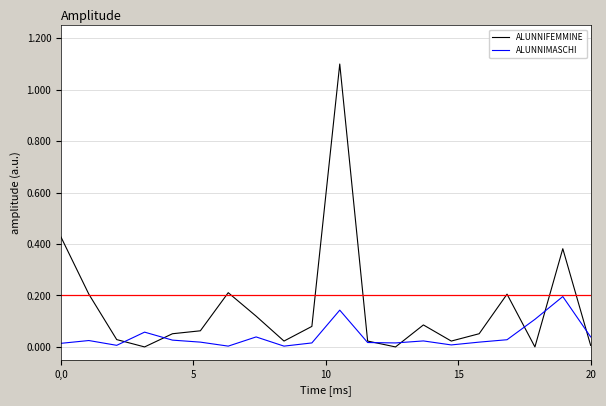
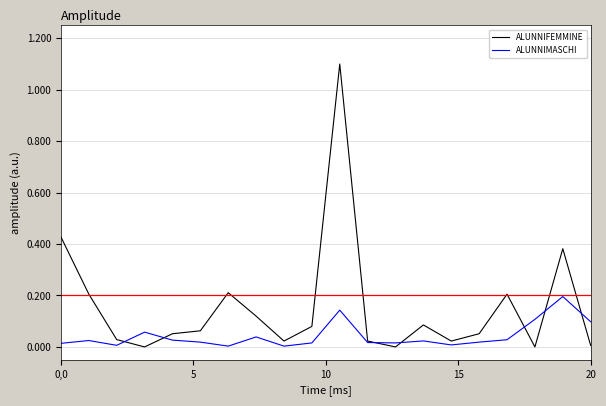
  {
    "ALUNNIFEMMINE": {
      "0,0": 0.43,
      "20": 0.01
    },
    "ALUNNIMASCHI": {
      "0,0": 0.01,
-     "20": 0.04
+     "20": 0.10
    }
  }
